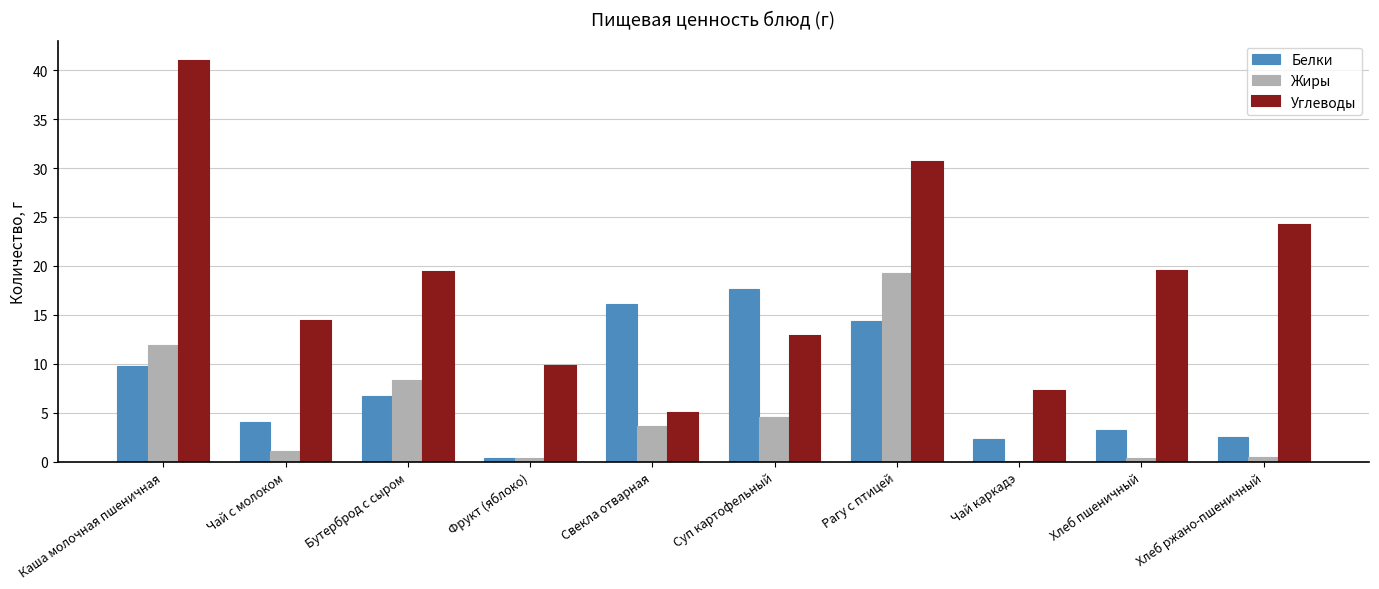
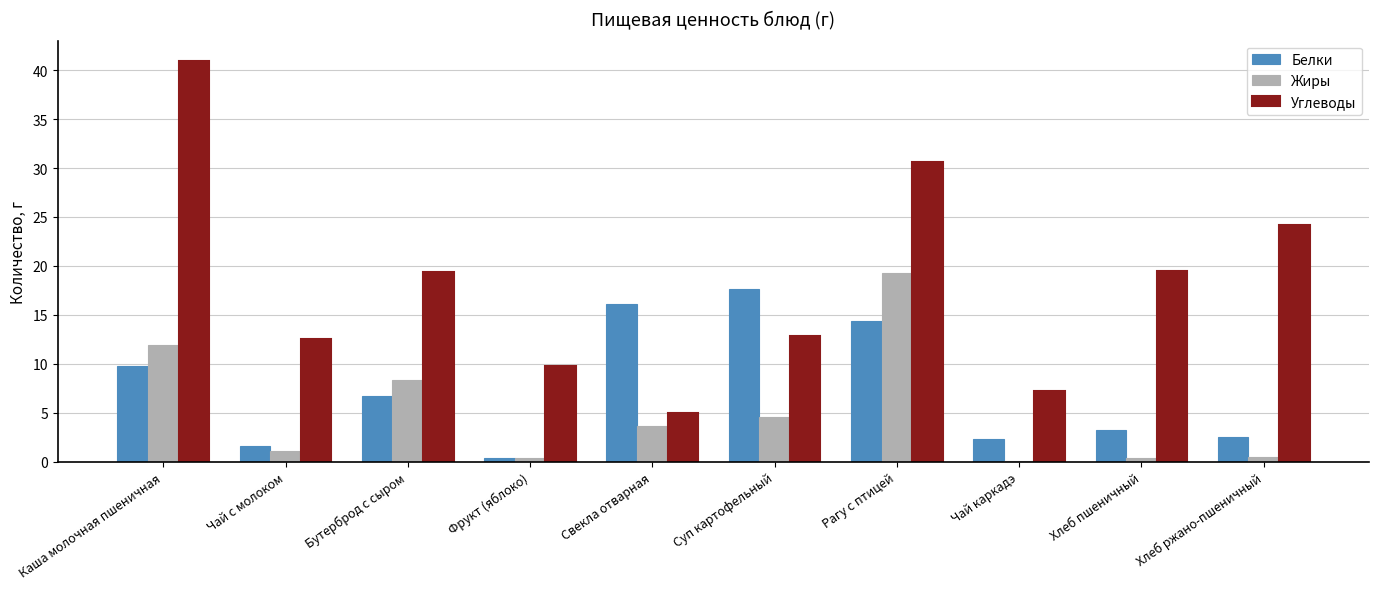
  {
    "Белки": {
      "Каша молочная пшеничная": 10,
-     "Чай с молоком": 4,
+     "Чай с молоком": 2,
      "Бутерброд с сыром": 7,
      "Фрукт (яблоко)": 0,
      "Свекла отварная": 16,
      "Суп картофельный": 18,
      "Рагу с птицей": 14,
      "Чай каркадэ": 2,
      "Хлеб пшеничный": 3,
      "Хлеб ржано-пшеничный": 3
    },
    "Жиры": {
      "Каша молочная пшеничная": 12,
      "Чай с молоком": 1,
      "Бутерброд с сыром": 8,
      "Фрукт (яблоко)": 0,
      "Свекла отварная": 4,
      "Суп картофельный": 5,
      "Рагу с птицей": 19,
      "Хлеб пшеничный": 0,
      "Хлеб ржано-пшеничный": 0
    },
    "Углеводы": {
      "Каша молочная пшеничная": 41,
-     "Чай с молоком": 14,
+     "Чай с молоком": 13,
      "Бутерброд с сыром": 19,
      "Фрукт (яблоко)": 10,
      "Свекла отварная": 5,
      "Суп картофельный": 13,
      "Рагу с птицей": 31,
      "Чай каркадэ": 7,
      "Хлеб пшеничный": 20,
      "Хлеб ржано-пшеничный": 24
    }
  }
